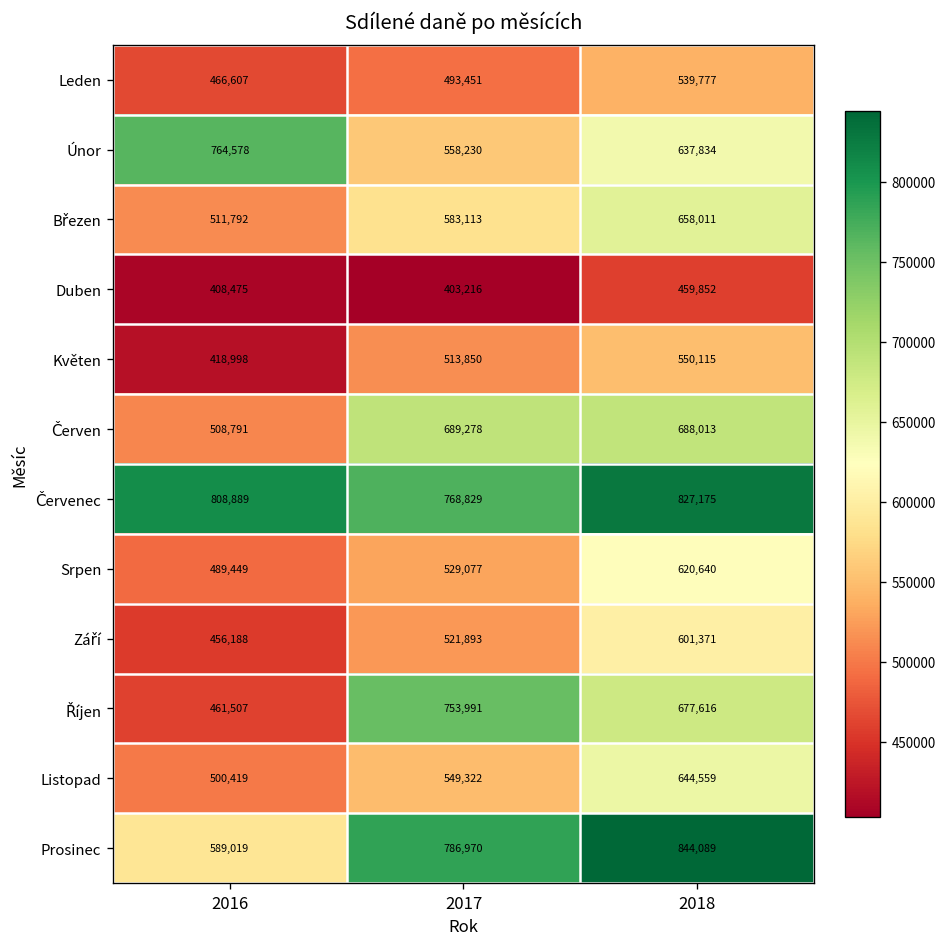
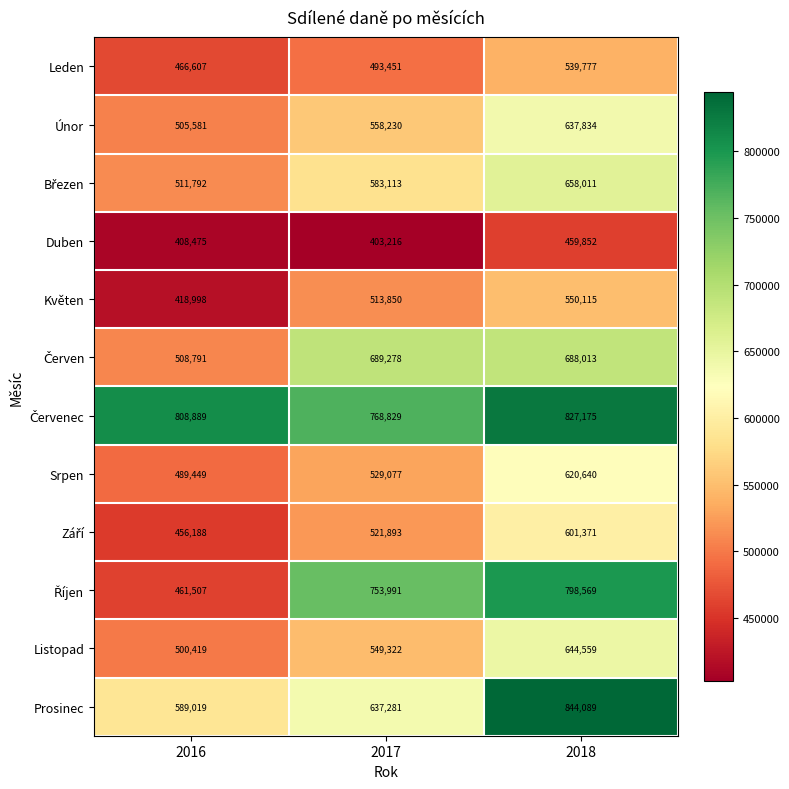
  {
    "Leden": {
      "2016": "466,607",
      "2017": "493,451",
      "2018": "539,777"
    },
    "Únor": {
-     "2016": "764,578",
+     "2016": "505,581",
      "2017": "558,230",
      "2018": "637,834"
    },
    "Březen": {
      "2016": "511,792",
      "2017": "583,113",
      "2018": "658,011"
    },
    "Duben": {
      "2016": "408,475",
      "2017": "403,216",
      "2018": "459,852"
    },
    "Květen": {
      "2016": "418,998",
      "2017": "513,850",
      "2018": "550,115"
    },
    "Červen": {
      "2016": "508,791",
      "2017": "689,278",
      "2018": "688,013"
    },
    "Červenec": {
      "2016": "808,889",
      "2017": "768,829",
      "2018": "827,175"
    },
    "Srpen": {
      "2016": "489,449",
      "2017": "529,077",
      "2018": "620,640"
    },
    "Září": {
      "2016": "456,188",
      "2017": "521,893",
      "2018": "601,371"
    },
    "Říjen": {
      "2016": "461,507",
      "2017": "753,991",
-     "2018": "677,616"
+     "2018": "798,569"
    },
    "Listopad": {
      "2016": "500,419",
      "2017": "549,322",
      "2018": "644,559"
    },
    "Prosinec": {
      "2016": "589,019",
-     "2017": "786,970",
+     "2017": "637,281",
      "2018": "844,089"
    }
  }
